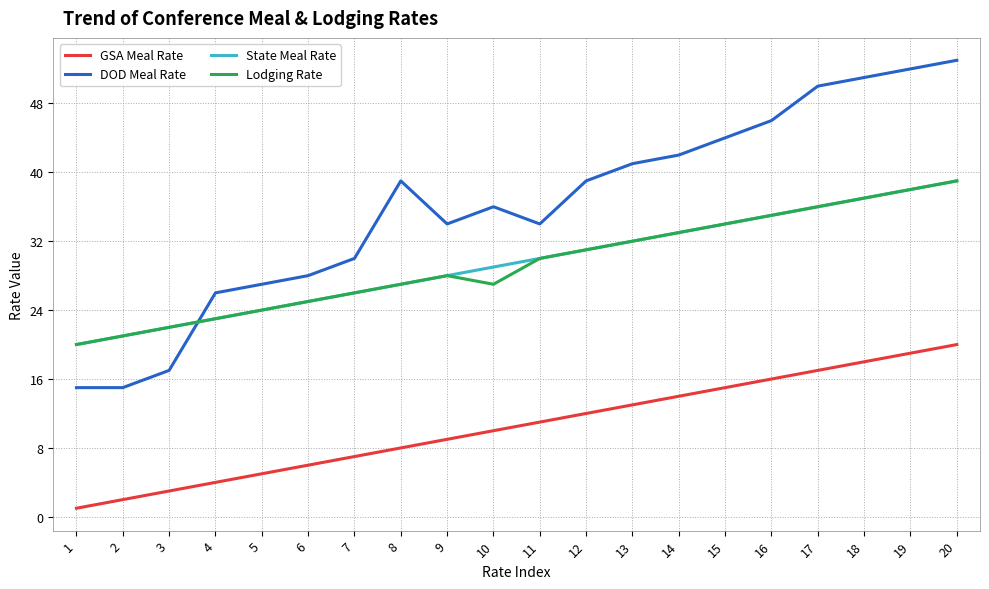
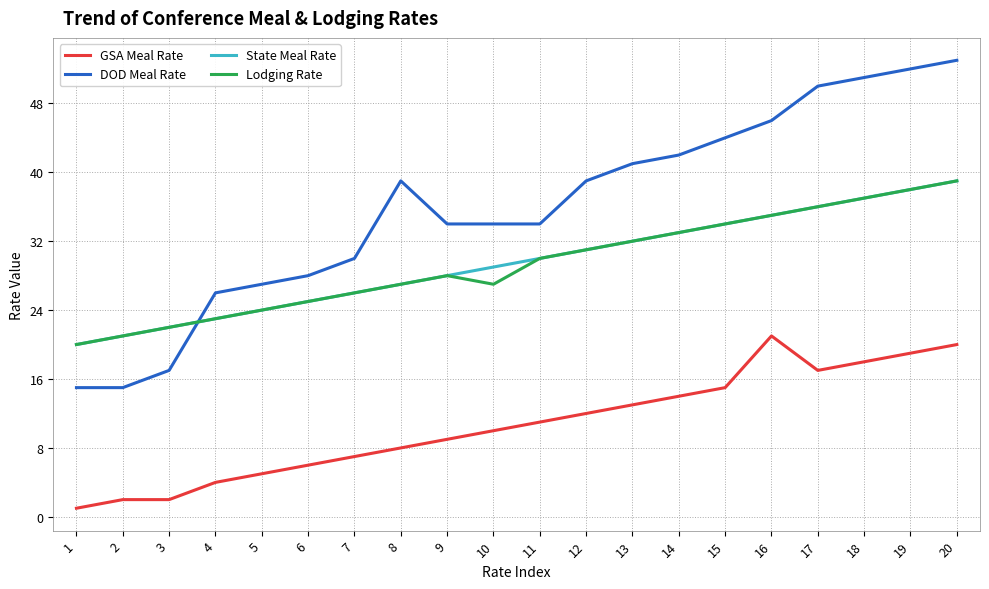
  {
    "GSA Meal Rate": {
      "1": 1,
      "2": 2,
-     "3": 3,
+     "3": 2,
      "4": 4,
      "5": 5,
      "6": 6,
      "7": 7,
      "8": 8,
      "9": 9,
      "10": 10,
      "11": 11,
      "12": 12,
      "13": 13,
      "14": 14,
      "15": 15,
-     "16": 16,
+     "16": 21,
      "17": 17,
      "18": 18,
      "19": 19,
      "20": 20
    },
    "DOD Meal Rate": {
      "1": 15,
      "2": 15,
      "3": 17,
      "4": 26,
      "5": 27,
      "6": 28,
      "7": 30,
      "8": 39,
      "9": 34,
-     "10": 36,
+     "10": 34,
      "11": 34,
      "12": 39,
      "13": 41,
      "14": 42,
      "15": 44,
      "16": 46,
      "17": 50,
      "18": 51,
      "19": 52,
      "20": 53
    },
    "State Meal Rate": {
      "10": 29
    },
    "Lodging Rate": {
      "10": 27
    }
  }
